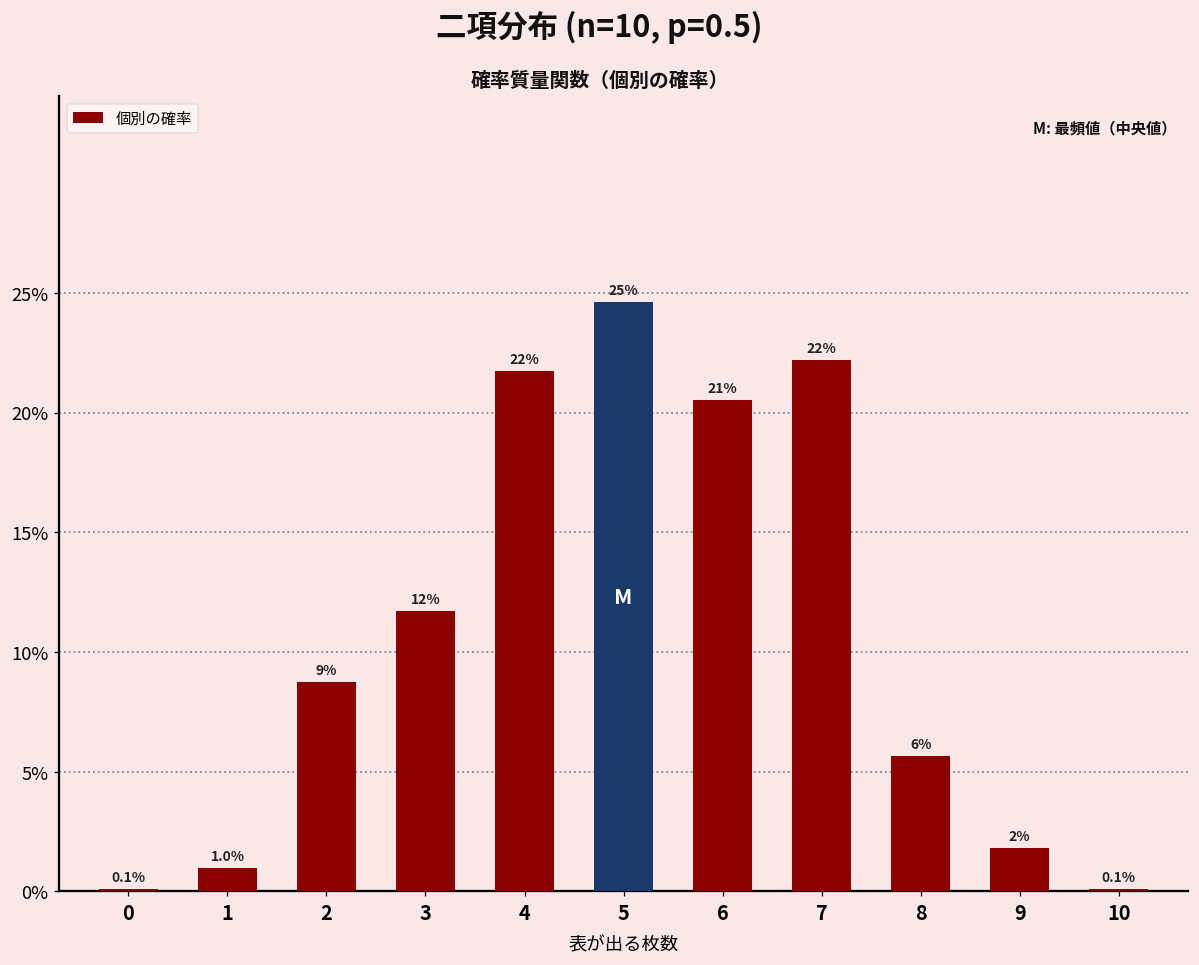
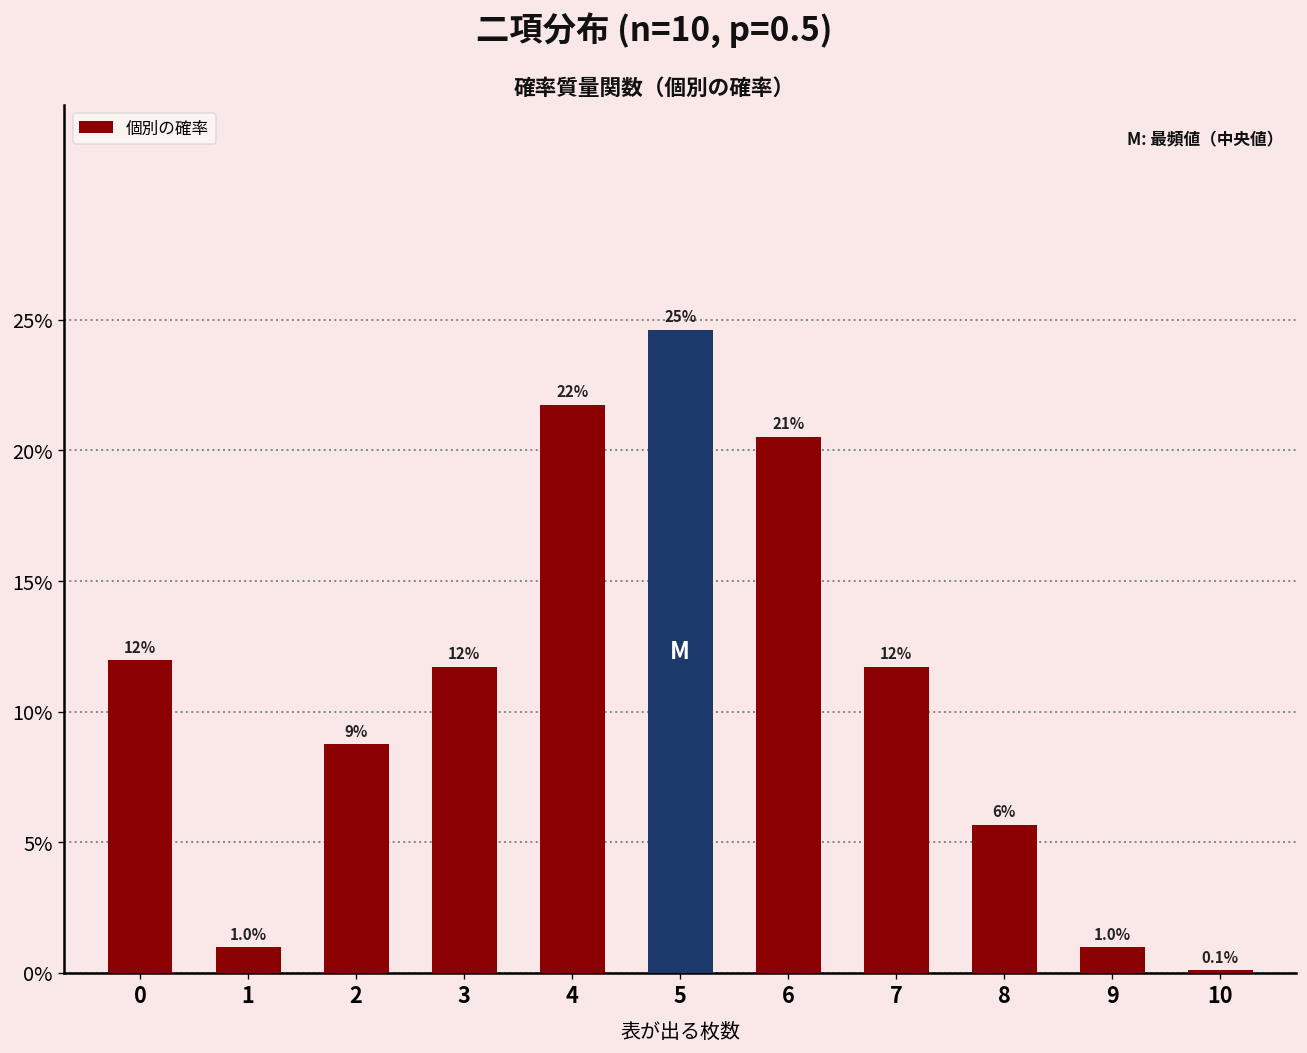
  {
-   "0": "0.1%",
+   "0": "12%",
    "1": "1.0%",
    "2": "9%",
    "3": "12%",
    "4": "22%",
    "5": "25%",
    "6": "21%",
-   "7": "22%",
+   "7": "12%",
    "8": "6%",
-   "9": "2%",
+   "9": "1.0%",
    "10": "0.1%"
  }
